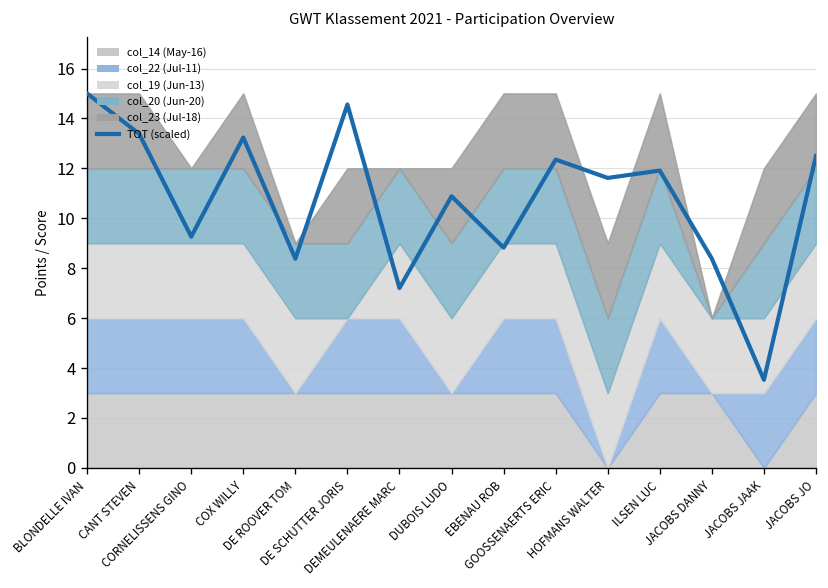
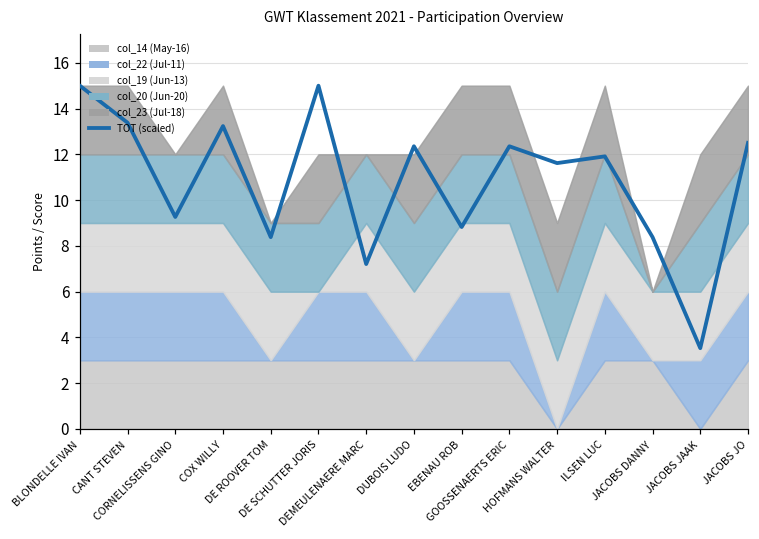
  {
    "TOT (scaled)": {
      "CANT STEVEN": 13.4,
      "CORNELISSENS GINO": 9.3,
      "COX WILLY": 13.2,
      "DE ROOVER TOM": 8.4,
-     "DE SCHUTTER JORIS": 14.6,
+     "DE SCHUTTER JORIS": 15.0,
      "DEMEULENAERE MARC": 7.2,
-     "DUBOIS LUDO": 10.9,
+     "DUBOIS LUDO": 12.4,
      "EBENAU ROB": 8.8,
      "GOOSSENAERTS ERIC": 12.4,
      "HOFMANS WALTER": 11.6,
      "JACOBS DANNY": 8.4,
      "JACOBS JAAK": 3.5,
      "JACOBS JO": 12.5
    }
  }
